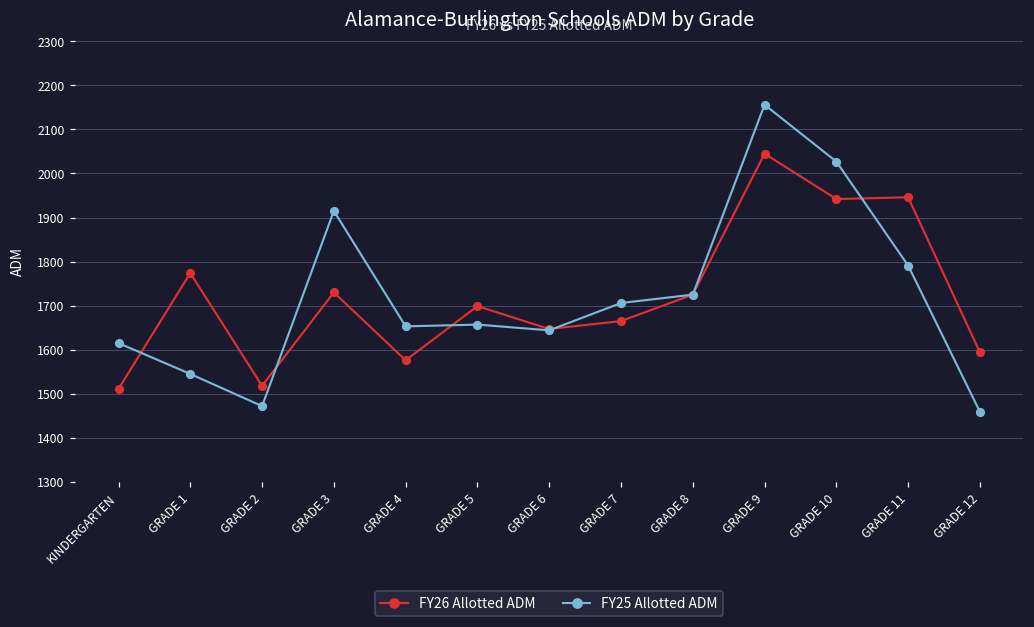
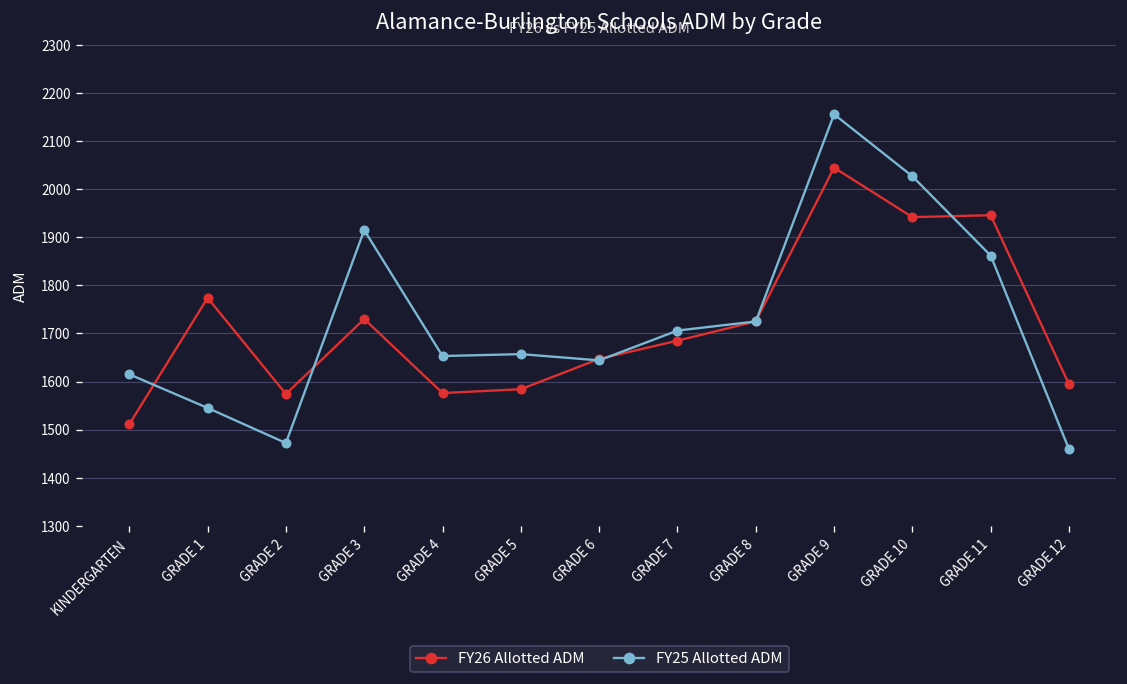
  {
    "FY26 Allotted ADM": {
      "KINDERGARTEN": 1510,
      "GRADE 1": 1770,
-     "GRADE 2": 1520,
+     "GRADE 2": 1570,
      "GRADE 3": 1730,
      "GRADE 4": 1580,
-     "GRADE 5": 1700,
-     "GRADE 7": 1670,
+     "GRADE 5": 1580,
+     "GRADE 7": 1690,
      "GRADE 9": 2050,
      "GRADE 10": 1940,
      "GRADE 11": 1950,
      "GRADE 12": 1590
    },
    "FY25 Allotted ADM": {
      "KINDERGARTEN": 1620,
      "GRADE 1": 1550,
      "GRADE 2": 1470,
      "GRADE 3": 1920,
      "GRADE 4": 1650,
      "GRADE 5": 1660,
      "GRADE 7": 1710,
      "GRADE 9": 2160,
      "GRADE 10": 2030,
-     "GRADE 11": 1790,
+     "GRADE 11": 1860,
      "GRADE 12": 1460
    }
  }
